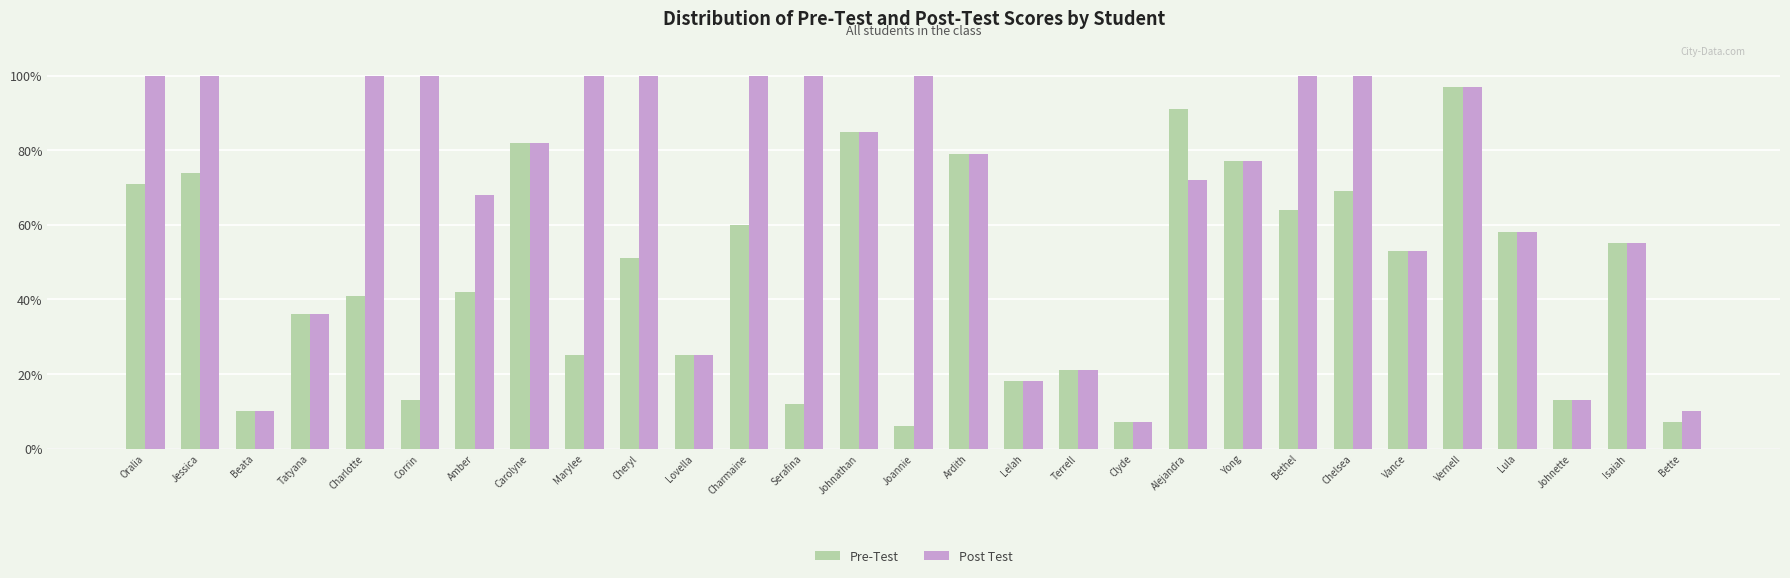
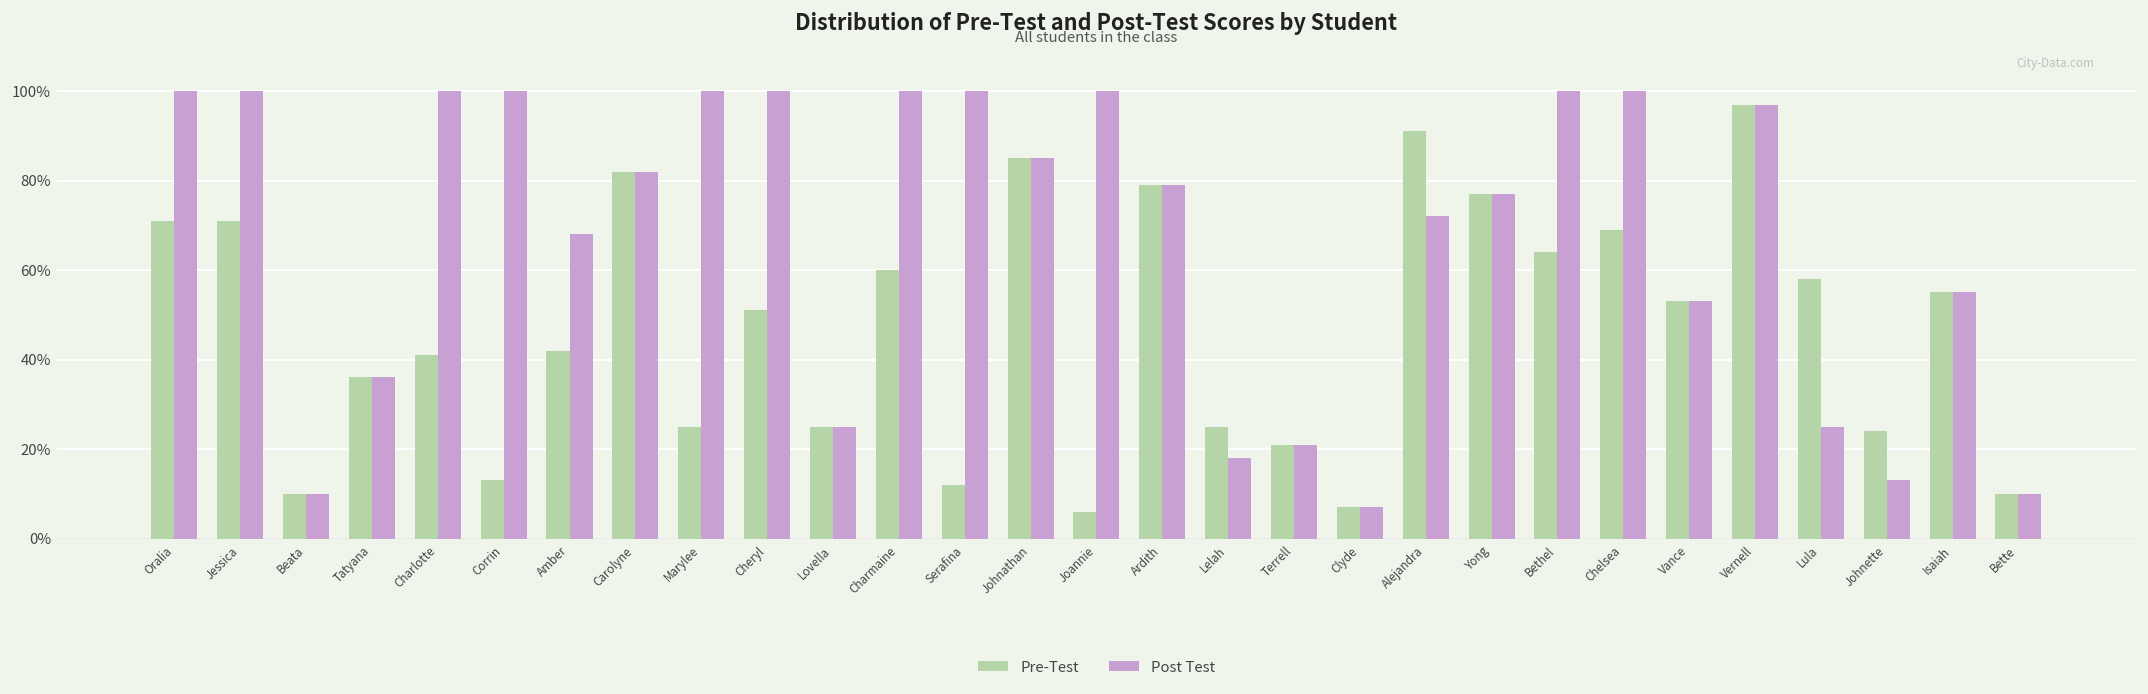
  {
    "Pre-Test": {
      "Oralia": "71%",
-     "Jessica": "74%",
+     "Jessica": "71%",
      "Beata": "10%",
      "Tatyana": "36%",
      "Charlotte": "41%",
      "Corrin": "13%",
      "Amber": "42%",
      "Carolyne": "82%",
      "Marylee": "25%",
      "Cheryl": "51%",
      "Lovella": "25%",
      "Charmaine": "60%",
      "Serafina": "12%",
      "Johnathan": "85%",
      "Joannie": "6%",
      "Ardith": "79%",
-     "Lelah": "18%",
+     "Lelah": "25%",
      "Terrell": "21%",
      "Clyde": "7%",
      "Alejandra": "91%",
      "Yong": "77%",
      "Bethel": "64%",
      "Chelsea": "69%",
      "Vance": "53%",
      "Vernell": "97%",
      "Lula": "58%",
-     "Johnette": "13%",
+     "Johnette": "24%",
      "Isaiah": "55%",
-     "Bette": "7%"
+     "Bette": "10%"
    },
    "Post Test": {
      "Oralia": "100%",
      "Jessica": "100%",
      "Beata": "10%",
      "Tatyana": "36%",
      "Charlotte": "100%",
      "Corrin": "100%",
      "Amber": "68%",
      "Carolyne": "82%",
      "Marylee": "100%",
      "Cheryl": "100%",
      "Lovella": "25%",
      "Charmaine": "100%",
      "Serafina": "100%",
      "Johnathan": "85%",
      "Joannie": "100%",
      "Ardith": "79%",
      "Lelah": "18%",
      "Terrell": "21%",
      "Clyde": "7%",
      "Alejandra": "72%",
      "Yong": "77%",
      "Bethel": "100%",
      "Chelsea": "100%",
      "Vance": "53%",
      "Vernell": "97%",
-     "Lula": "58%",
+     "Lula": "25%",
      "Johnette": "13%",
      "Isaiah": "55%",
      "Bette": "10%"
    }
  }
